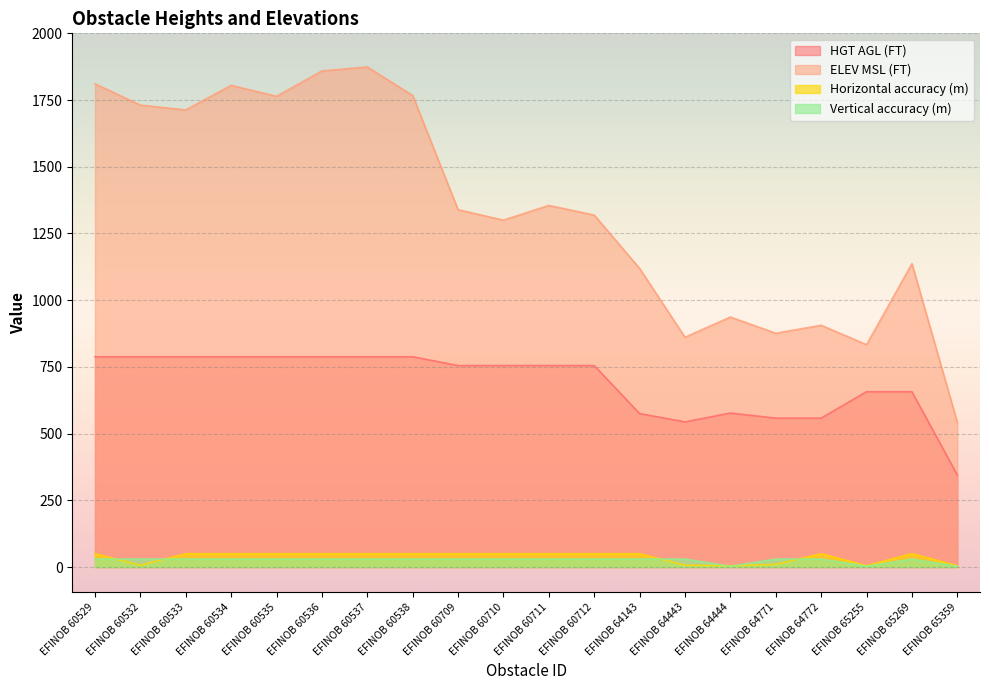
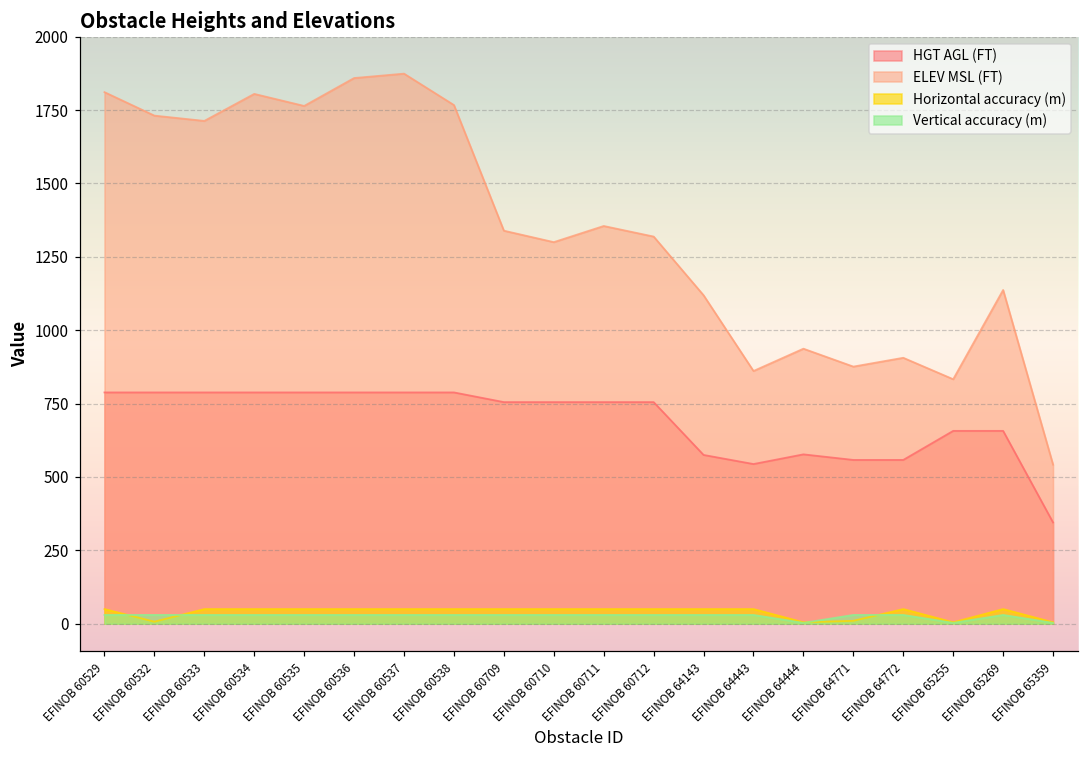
  {
    "Horizontal accuracy (m)": {
      "EFINOB 60529": 50,
      "EFINOB 60532": 10,
      "EFINOB 60533": 50,
      "EFINOB 60534": 50,
      "EFINOB 60535": 50,
      "EFINOB 60536": 50,
      "EFINOB 60537": 50,
      "EFINOB 60538": 50,
      "EFINOB 60709": 50,
      "EFINOB 60710": 50,
      "EFINOB 60711": 50,
      "EFINOB 60712": 50,
      "EFINOB 64143": 50,
-     "EFINOB 64443": 10,
+     "EFINOB 64443": 50,
      "EFINOB 64771": 10,
      "EFINOB 64772": 50,
      "EFINOB 65269": 50
    },
    "Vertical accuracy (m)": {
      "EFINOB 60529": 30,
      "EFINOB 60532": 30,
      "EFINOB 60533": 30,
      "EFINOB 60534": 30,
      "EFINOB 60535": 30,
      "EFINOB 60536": 30,
      "EFINOB 60537": 30,
      "EFINOB 60538": 30,
      "EFINOB 60709": 30,
      "EFINOB 60710": 30,
      "EFINOB 60711": 30,
      "EFINOB 60712": 30,
      "EFINOB 64143": 30,
      "EFINOB 64443": 30,
      "EFINOB 64771": 30,
      "EFINOB 64772": 30,
      "EFINOB 65269": 30
    }
  }
